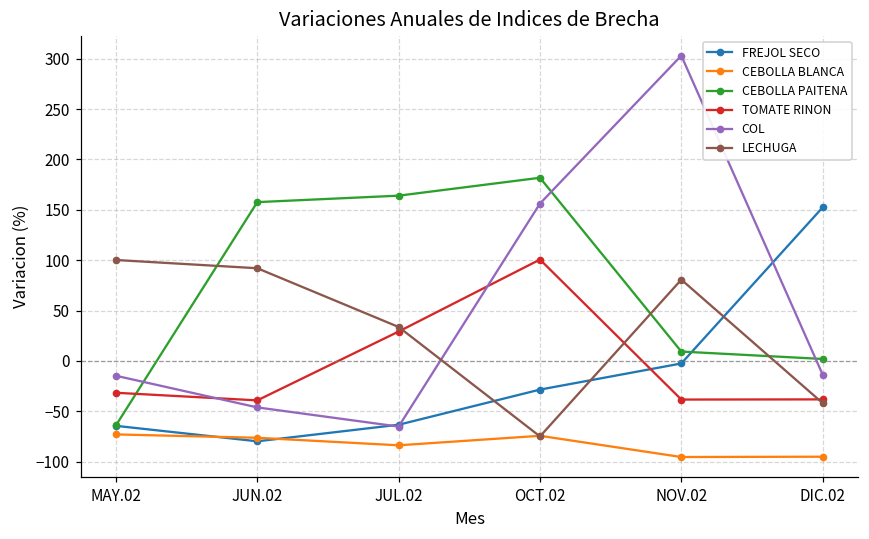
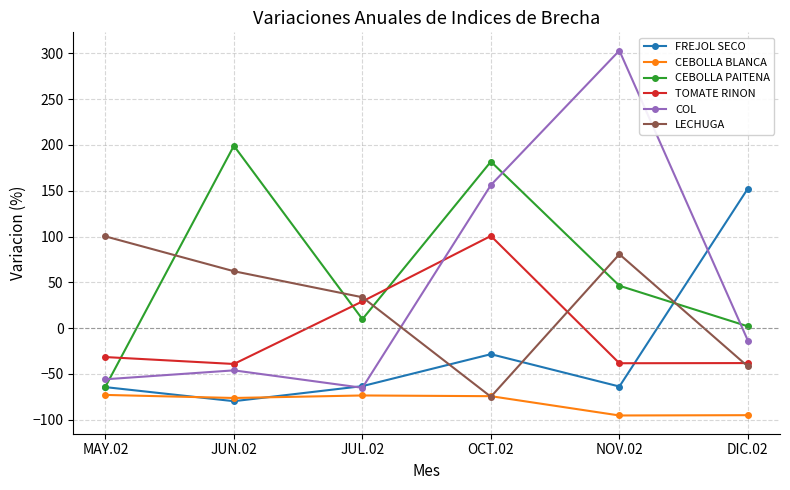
  {
    "FREJOL SECO": {
      "JUN.02": -80,
      "OCT.02": -30,
-     "NOV.02": 0,
+     "NOV.02": -60,
      "DIC.02": 150
    },
    "CEBOLLA BLANCA": {
      "MAY.02": -70,
      "JUN.02": -80,
-     "JUL.02": -80,
+     "JUL.02": -70,
      "NOV.02": -100,
      "DIC.02": -100
    },
    "CEBOLLA PAITENA": {
-     "JUN.02": 160,
-     "JUL.02": 160,
+     "JUN.02": 200,
+     "JUL.02": 10,
      "OCT.02": 180,
-     "NOV.02": 10,
+     "NOV.02": 50,
      "DIC.02": 0
    },
    "TOMATE RINON": {
      "MAY.02": -30,
      "JUN.02": -40,
      "JUL.02": 30,
      "OCT.02": 100,
      "NOV.02": -40,
      "DIC.02": -40
    },
    "COL": {
-     "MAY.02": -10,
+     "MAY.02": -60,
      "JUN.02": -50,
      "OCT.02": 160,
      "NOV.02": 300,
      "DIC.02": -10
    },
    "LECHUGA": {
      "MAY.02": 100,
-     "JUN.02": 90,
+     "JUN.02": 60,
      "JUL.02": 30,
      "NOV.02": 80,
      "DIC.02": -40
    }
  }
